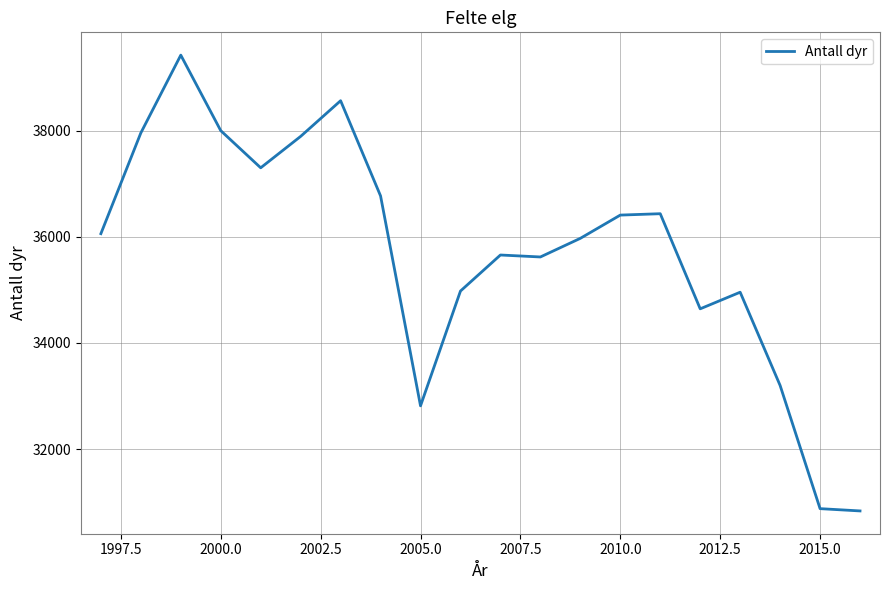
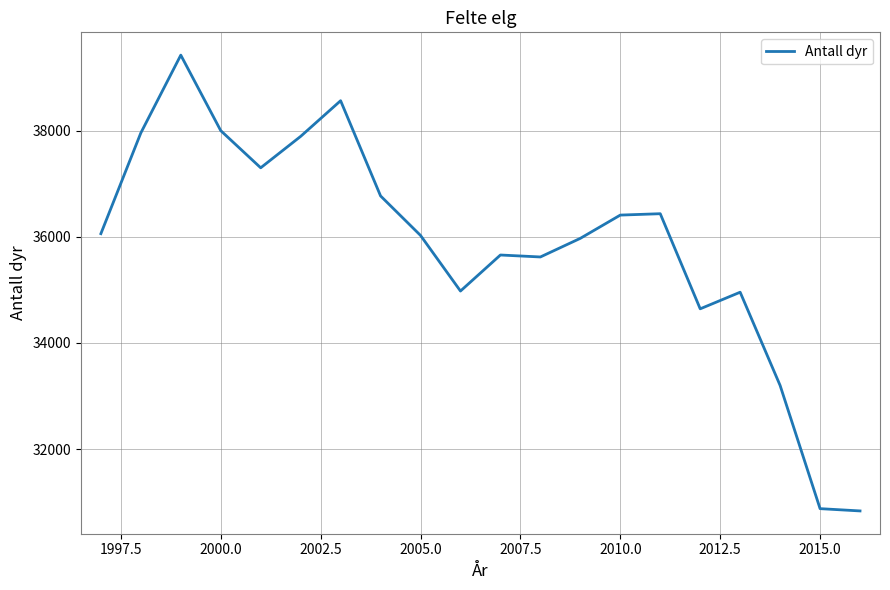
  {
    "2000.0": 38000,
-   "2005.0": 32800,
+   "2005.0": 36000,
    "2010.0": 36400,
    "2015.0": 30900
  }
